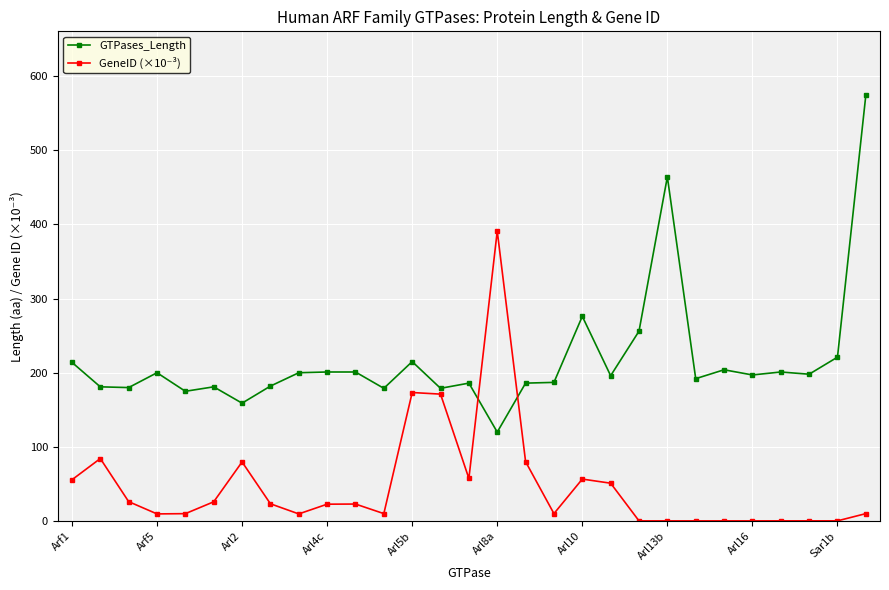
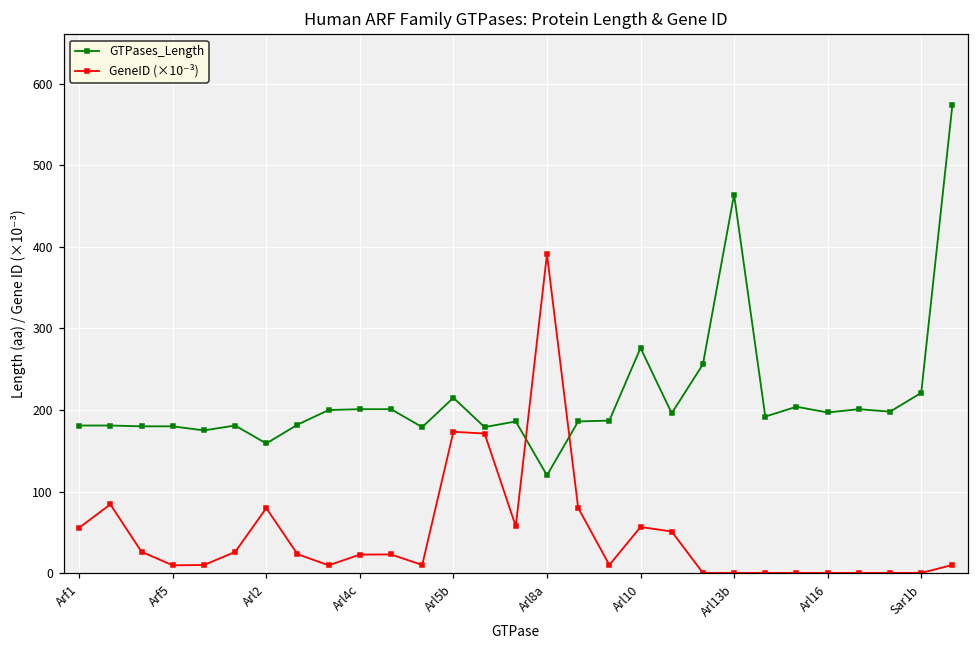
  {
    "GTPases_Length": {
-     "Arf1": 210,
-     "Arf5": 200,
+     "Arf1": 180,
+     "Arf5": 180,
      "Arl2": 160,
      "Arl4c": 200,
      "Arl5b": 220,
      "Arl8a": 120,
      "Arl10": 280,
      "Arl13b": 460,
      "Arl16": 200,
      "Sar1b": 220
    },
    "GeneID (×10⁻³)": {
      "Arf1": 60,
      "Arf5": 10,
      "Arl2": 80,
      "Arl4c": 20,
      "Arl5b": 170,
      "Arl8a": 390,
      "Arl10": 60,
      "Arl13b": 0,
      "Arl16": 0,
      "Sar1b": 0
    }
  }
